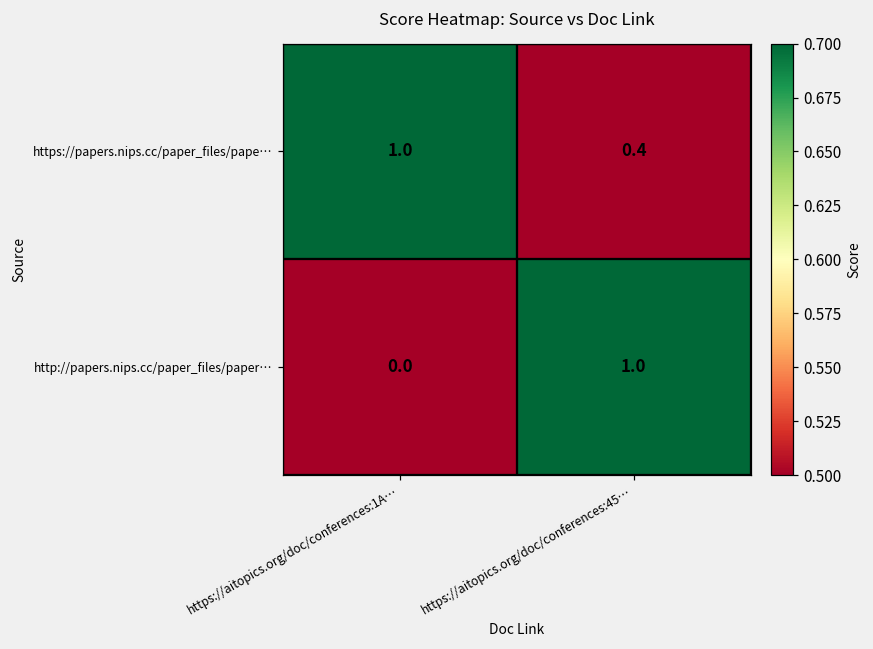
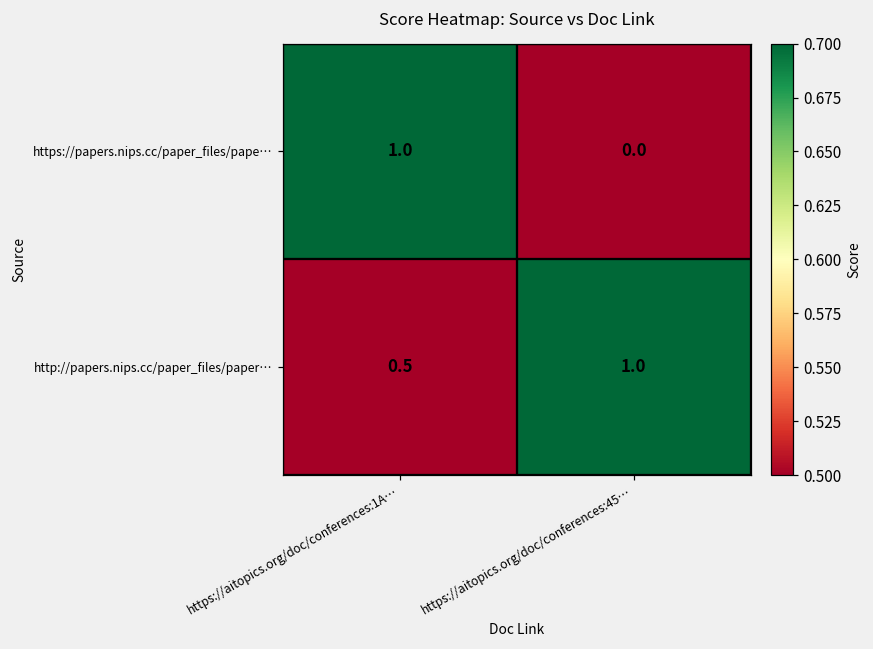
  {
    "https://papers.nips.cc/paper_files/pape…": {
      "https://aitopics.org/doc/conferences:1A…": 1.0,
-     "https://aitopics.org/doc/conferences:45…": 0.4
+     "https://aitopics.org/doc/conferences:45…": 0.0
    },
    "http://papers.nips.cc/paper_files/paper…": {
-     "https://aitopics.org/doc/conferences:1A…": 0.0,
+     "https://aitopics.org/doc/conferences:1A…": 0.5,
      "https://aitopics.org/doc/conferences:45…": 1.0
    }
  }
